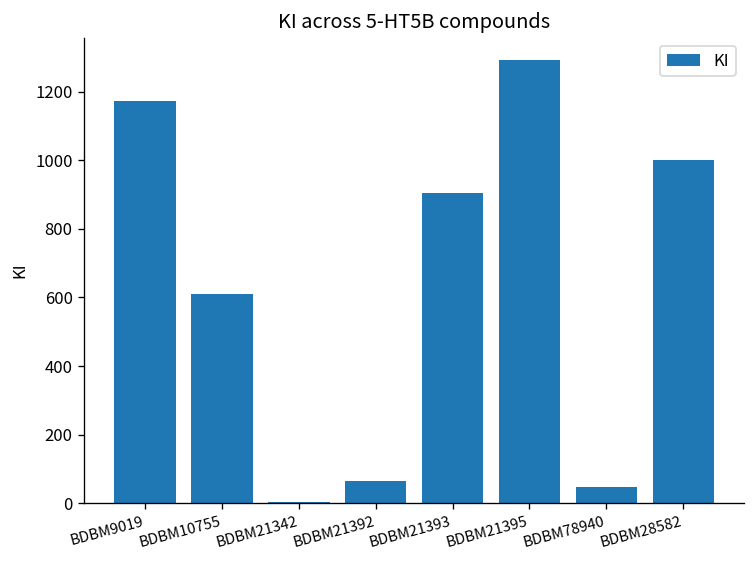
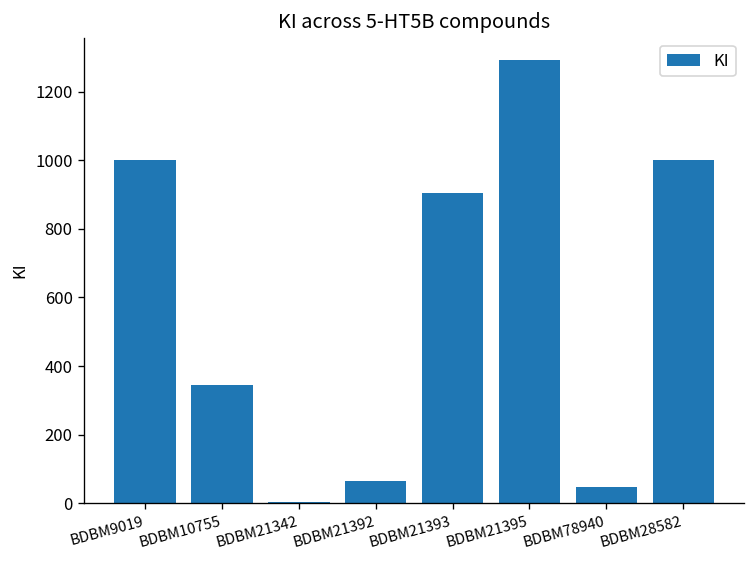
  {
-   "BDBM9019": 1170,
-   "BDBM10755": 610,
+   "BDBM9019": 1000,
+   "BDBM10755": 350,
    "BDBM21392": 70,
    "BDBM21393": 900,
    "BDBM21395": 1290,
    "BDBM78940": 50,
    "BDBM28582": 1000
  }
